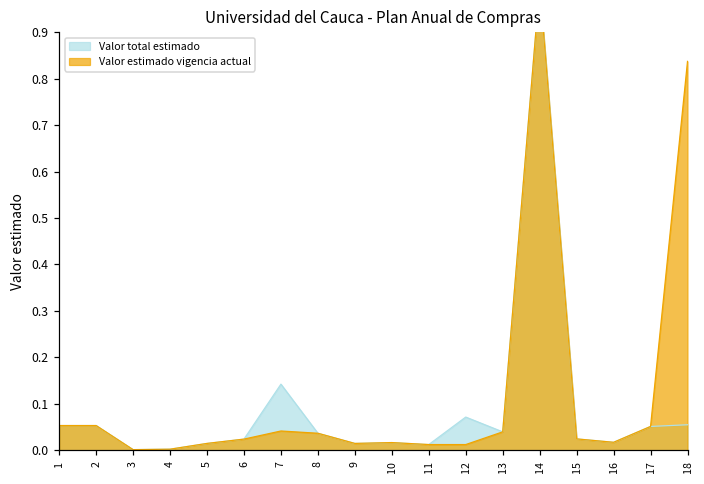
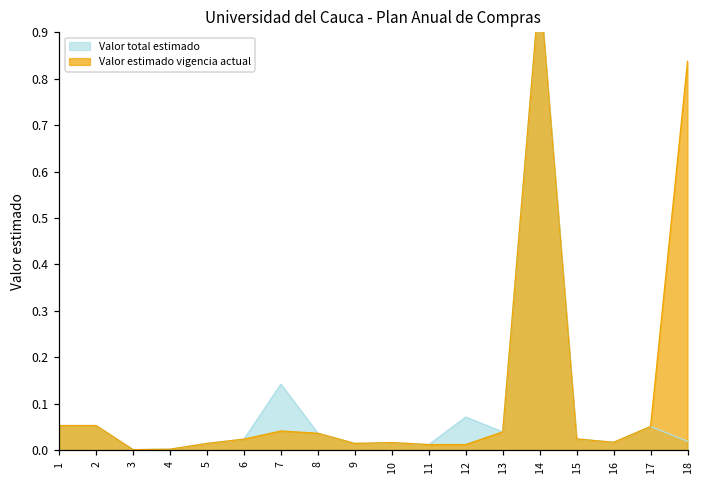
  {
    "Valor total estimado": {
      "7": 0.14,
      "12": 0.07,
-     "18": 0.05
+     "18": 0.02
    },
    "Valor estimado vigencia actual": {
      "7": 0.04,
      "12": 0.01,
      "18": 0.84
    }
  }
